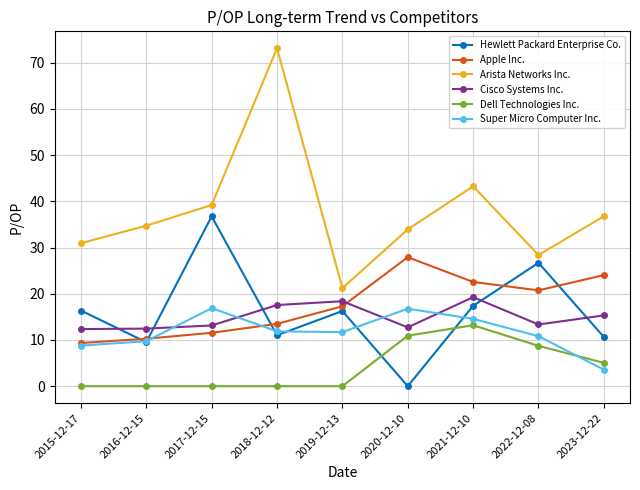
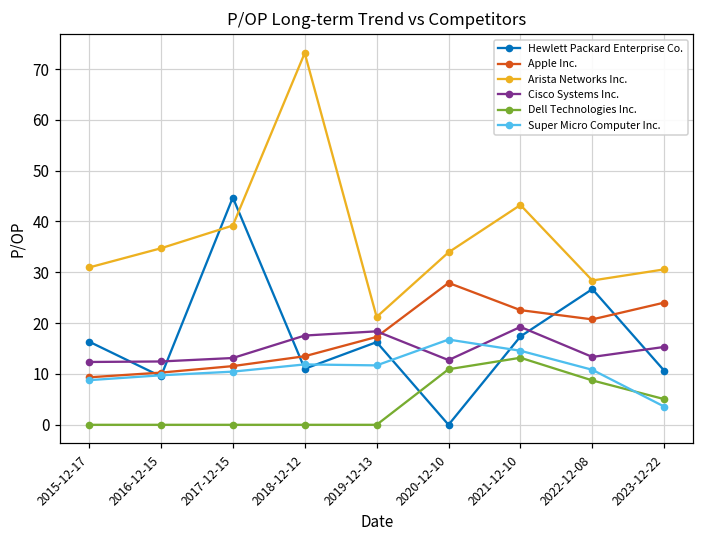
  {
    "Hewlett Packard Enterprise Co.": {
      "2015-12-17": 16,
-     "2017-12-15": 37,
+     "2017-12-15": 45,
      "2018-12-12": 11,
      "2019-12-13": 16,
      "2020-12-10": 0,
      "2021-12-10": 17,
      "2022-12-08": 27,
      "2023-12-22": 11
    },
    "Apple Inc.": {
      "2015-12-17": 9,
      "2017-12-15": 12,
      "2018-12-12": 13,
      "2019-12-13": 17,
      "2020-12-10": 28,
      "2021-12-10": 23,
      "2022-12-08": 21,
      "2023-12-22": 24
    },
    "Arista Networks Inc.": {
      "2015-12-17": 31,
      "2016-12-15": 35,
      "2017-12-15": 39,
      "2018-12-12": 73,
      "2019-12-13": 21,
      "2020-12-10": 34,
      "2021-12-10": 43,
      "2022-12-08": 28,
-     "2023-12-22": 37
+     "2023-12-22": 31
    },
    "Cisco Systems Inc.": {
      "2015-12-17": 12,
      "2016-12-15": 12,
      "2017-12-15": 13,
      "2018-12-12": 18,
      "2019-12-13": 18,
      "2020-12-10": 13,
      "2021-12-10": 19,
      "2022-12-08": 13,
      "2023-12-22": 15
    },
    "Dell Technologies Inc.": {
      "2015-12-17": 0,
      "2016-12-15": 0,
      "2017-12-15": 0,
      "2018-12-12": 0,
      "2019-12-13": 0,
      "2020-12-10": 11,
      "2021-12-10": 13,
      "2022-12-08": 9,
      "2023-12-22": 5
    },
    "Super Micro Computer Inc.": {
      "2015-12-17": 9,
-     "2017-12-15": 17,
+     "2017-12-15": 10,
      "2018-12-12": 12,
      "2019-12-13": 12,
      "2020-12-10": 17,
      "2021-12-10": 15,
      "2022-12-08": 11,
      "2023-12-22": 4
    }
  }
